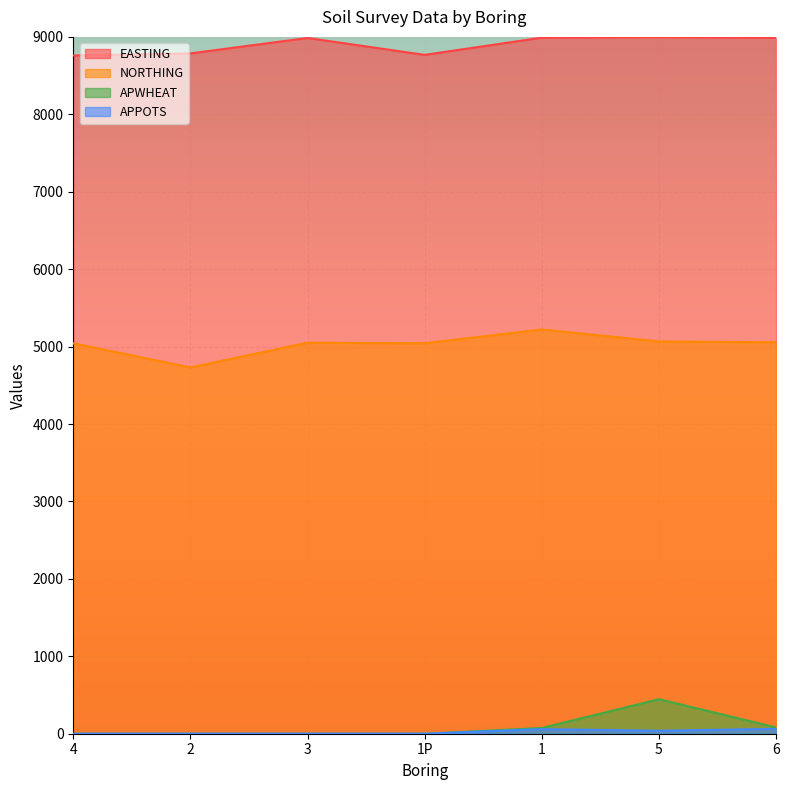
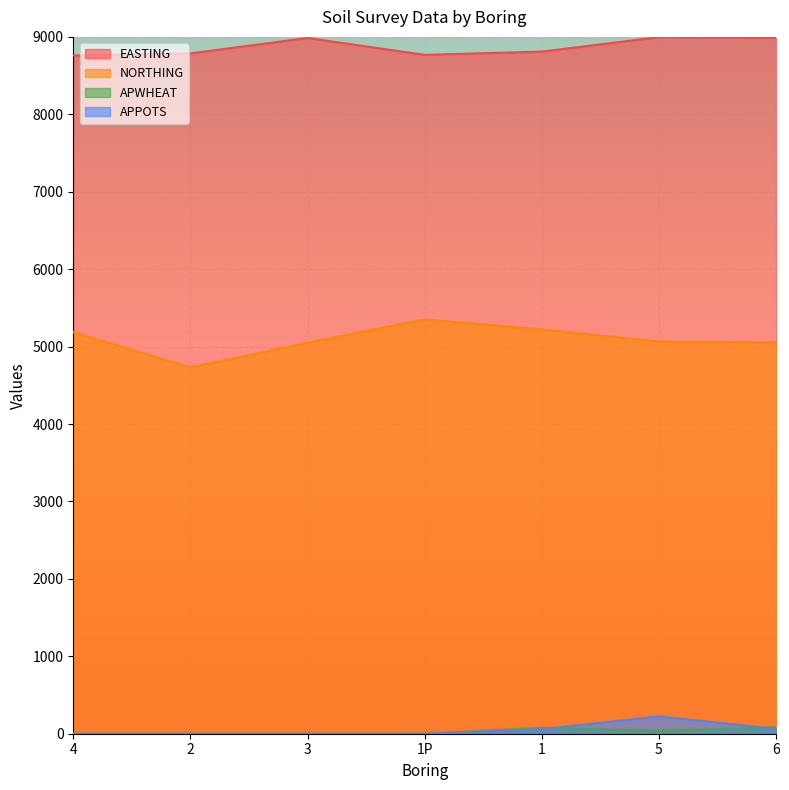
  {
    "EASTING": {
      "4": 8800,
      "2": 8800,
      "3": 9000,
      "1P": 8800,
-     "1": 9000,
+     "1": 8800,
      "5": 9000,
      "6": 9000
    },
    "NORTHING": {
-     "4": 5000,
+     "4": 5200,
      "2": 4700,
      "3": 5100,
-     "1P": 5000,
+     "1P": 5400,
      "1": 5200,
      "5": 5100,
      "6": 5100
    },
    "APWHEAT": {
-     "5": 400
+     "5": 0
    },
    "APPOTS": {
-     "5": 0
+     "5": 200
    }
  }
